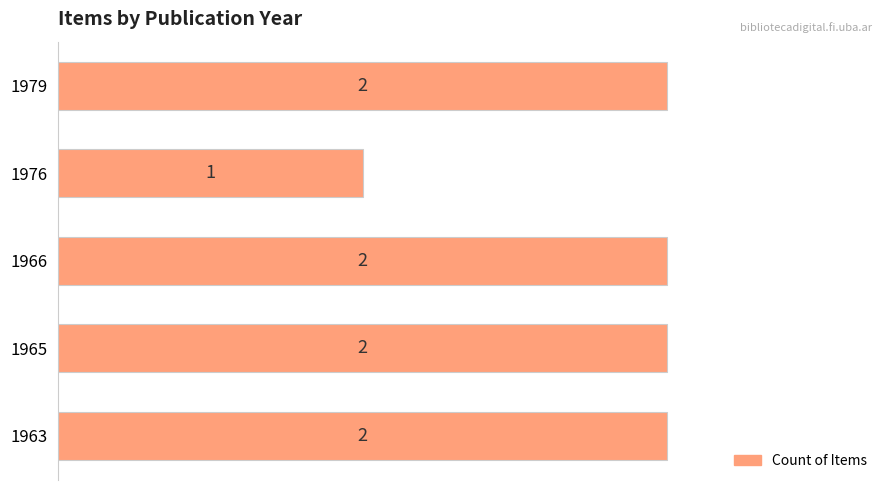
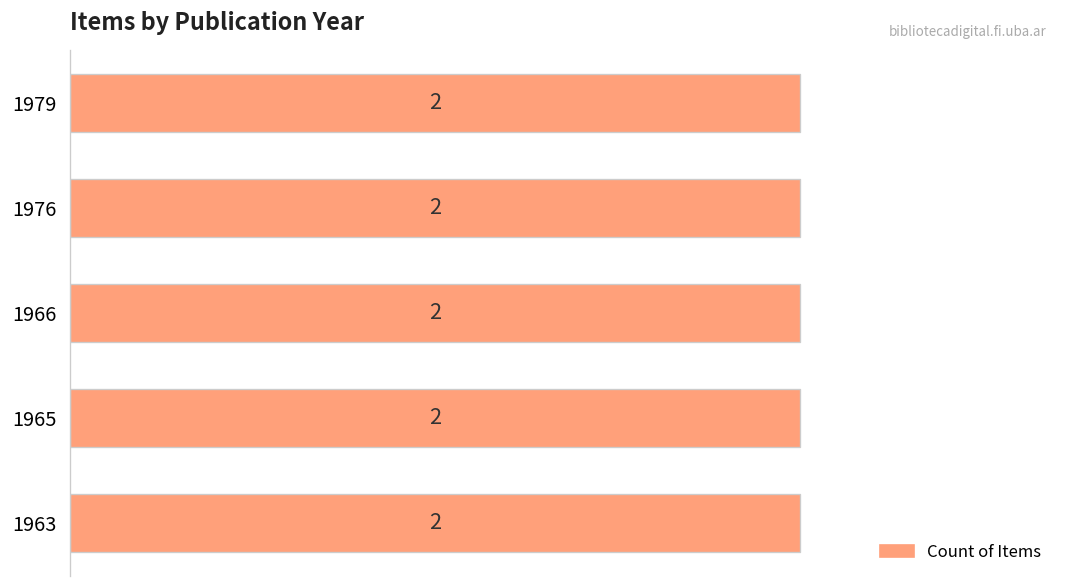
  {
    "1979": 2,
-   "1976": 1,
+   "1976": 2,
    "1966": 2,
    "1965": 2,
    "1963": 2
  }
